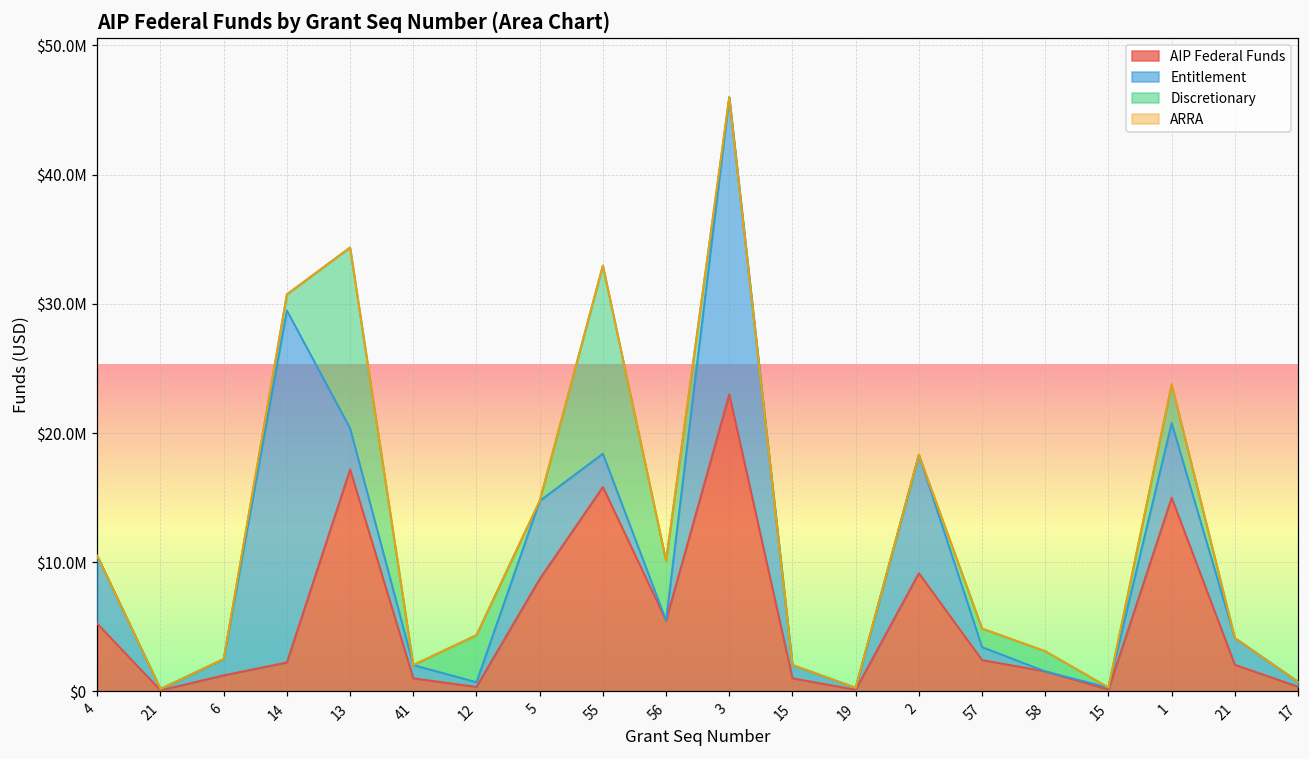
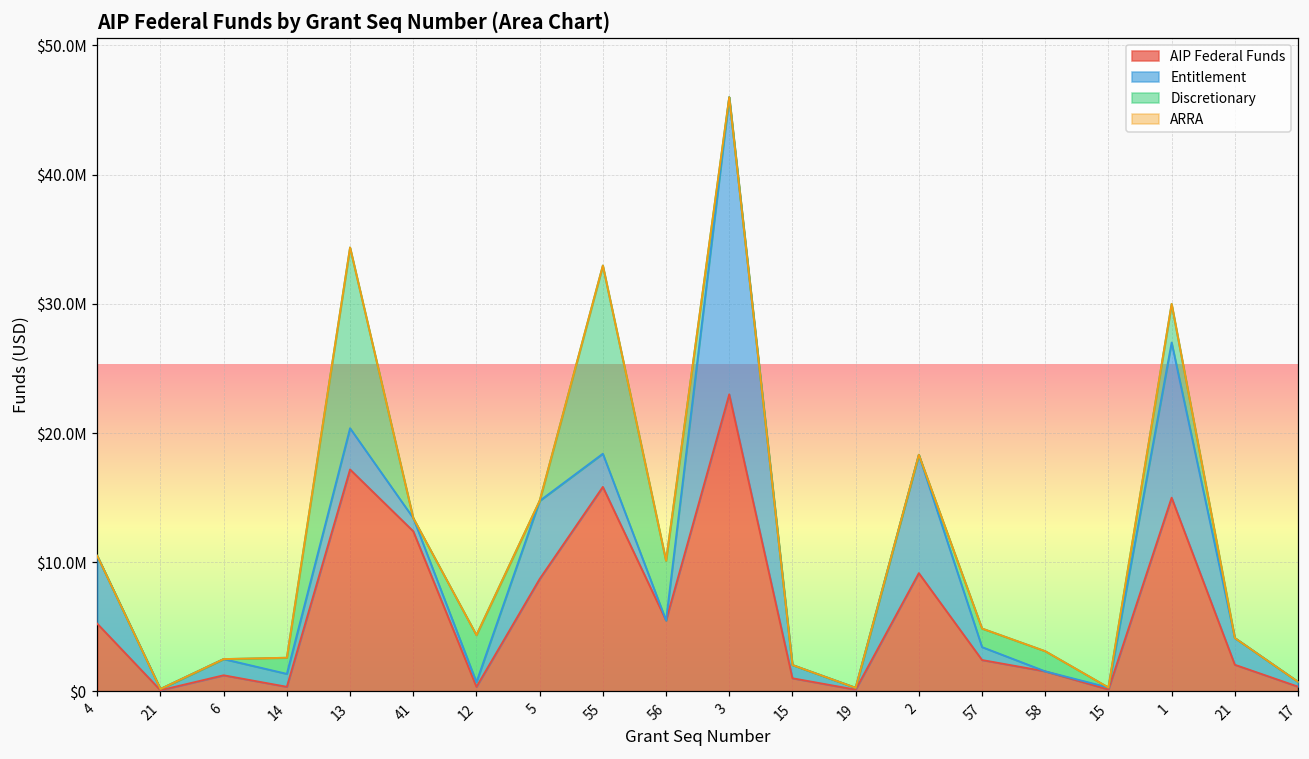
  {
    "AIP Federal Funds": {
      "4": "$5300000",
      "6": "$1300000",
-     "14": "$2300000",
+     "14": "$400000",
      "13": "$17200000",
-     "41": "$1000000",
+     "41": "$12400000",
      "12": "$400000",
      "5": "$8700000",
      "55": "$15800000",
      "3": "$23000000",
      "2": "$9200000",
      "57": "$2400000",
      "1": "$15000000",
      "17": "$400000"
    },
    "Entitlement": {
-     "14": "$27200000",
+     "14": "$1000000",
      "13": "$3200000",
      "12": "$400000",
      "55": "$2600000",
      "57": "$1000000",
-     "1": "$5800000"
+     "1": "$12000000"
    }
  }
